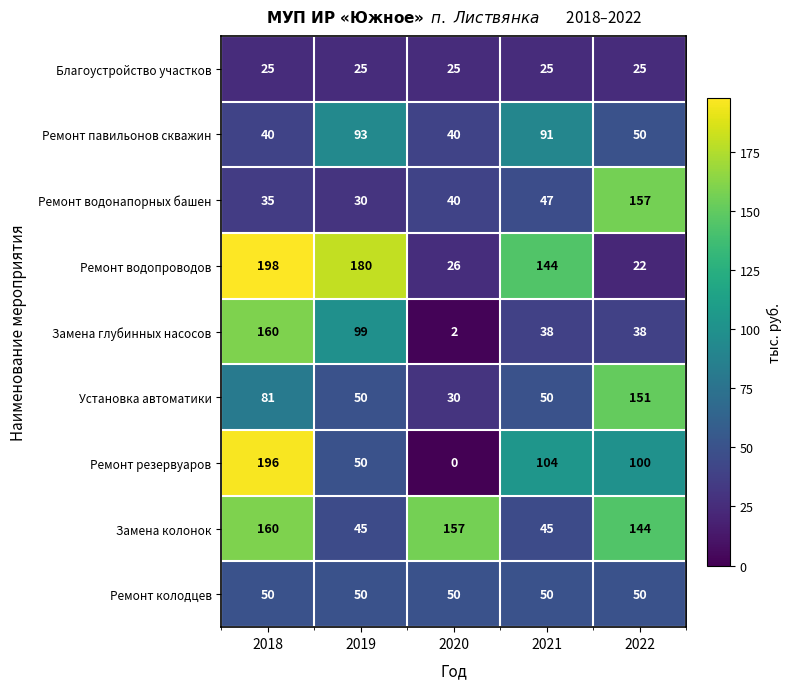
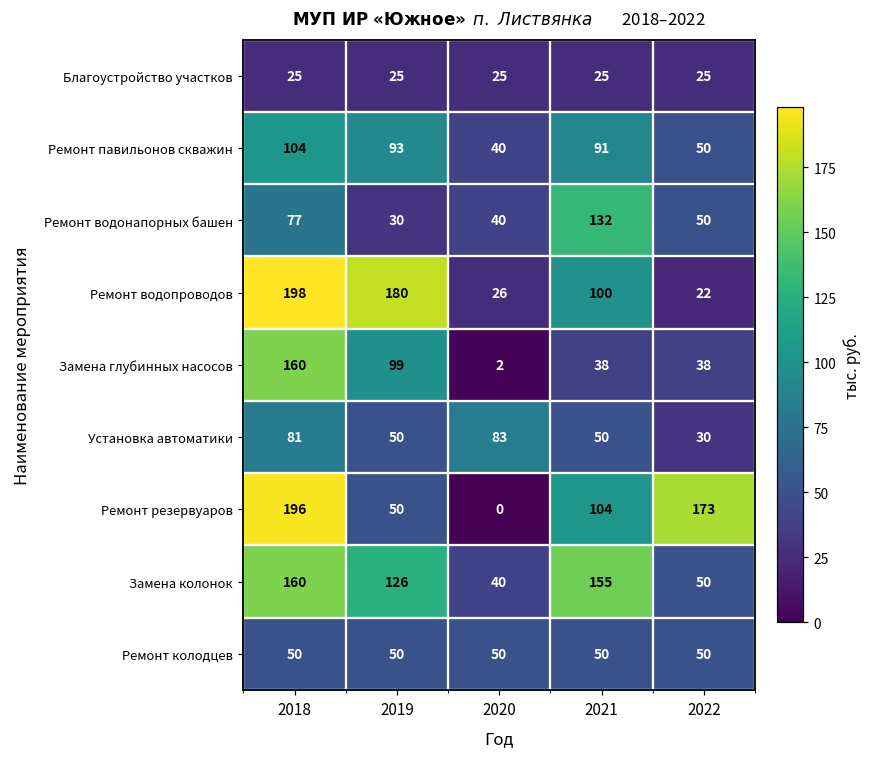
  {
    "Благоустройство участков": {
      "2018": 25,
      "2019": 25,
      "2020": 25,
      "2021": 25,
      "2022": 25
    },
    "Ремонт павильонов скважин": {
-     "2018": 40,
+     "2018": 104,
      "2019": 93,
      "2020": 40,
      "2021": 91,
      "2022": 50
    },
    "Ремонт водонапорных башен": {
-     "2018": 35,
+     "2018": 77,
      "2019": 30,
      "2020": 40,
-     "2021": 47,
-     "2022": 157
+     "2021": 132,
+     "2022": 50
    },
    "Ремонт водопроводов": {
      "2018": 198,
      "2019": 180,
      "2020": 26,
-     "2021": 144,
+     "2021": 100,
      "2022": 22
    },
    "Замена глубинных насосов": {
      "2018": 160,
      "2019": 99,
      "2020": 2,
      "2021": 38,
      "2022": 38
    },
    "Установка автоматики": {
      "2018": 81,
      "2019": 50,
-     "2020": 30,
+     "2020": 83,
      "2021": 50,
-     "2022": 151
+     "2022": 30
    },
    "Ремонт резервуаров": {
      "2018": 196,
      "2019": 50,
      "2020": 0,
      "2021": 104,
-     "2022": 100
+     "2022": 173
    },
    "Замена колонок": {
      "2018": 160,
-     "2019": 45,
-     "2020": 157,
-     "2021": 45,
-     "2022": 144
+     "2019": 126,
+     "2020": 40,
+     "2021": 155,
+     "2022": 50
    },
    "Ремонт колодцев": {
      "2018": 50,
      "2019": 50,
      "2020": 50,
      "2021": 50,
      "2022": 50
    }
  }
